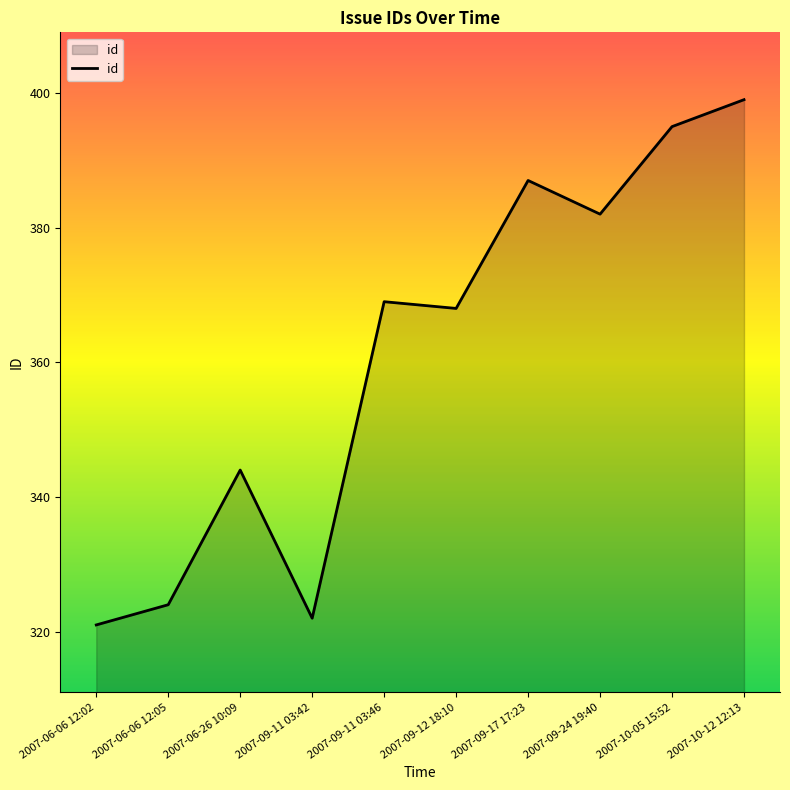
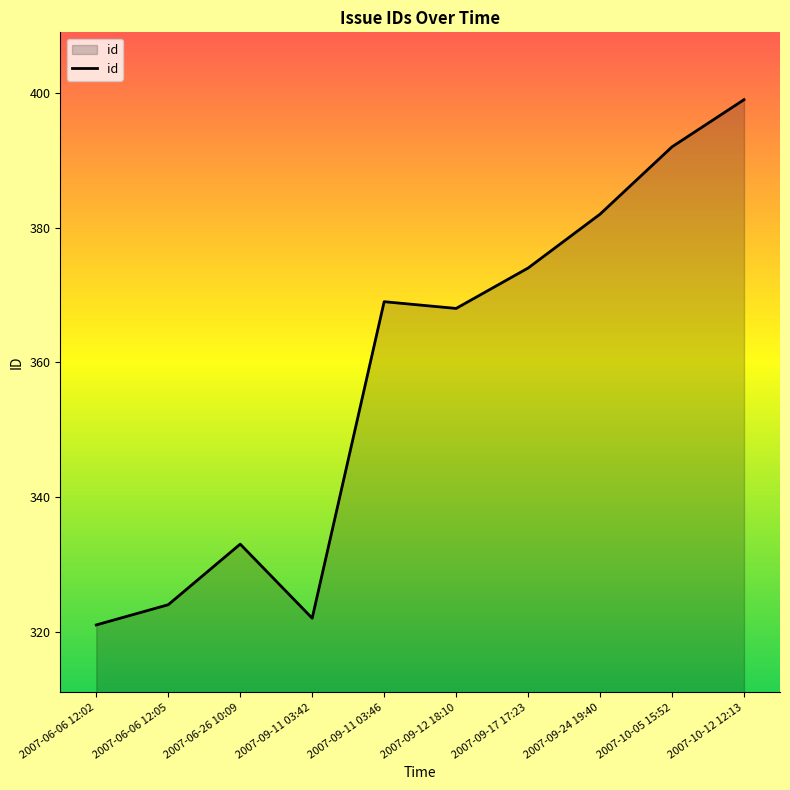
  {
    "2007-06-06 12:02": 321,
    "2007-06-06 12:05": 324,
-   "2007-06-26 10:09": 344,
+   "2007-06-26 10:09": 333,
    "2007-09-11 03:42": 322,
    "2007-09-11 03:46": 369,
    "2007-09-12 18:10": 368,
-   "2007-09-17 17:23": 387,
+   "2007-09-17 17:23": 374,
    "2007-09-24 19:40": 382,
-   "2007-10-05 15:52": 395,
+   "2007-10-05 15:52": 392,
    "2007-10-12 12:13": 399
  }
